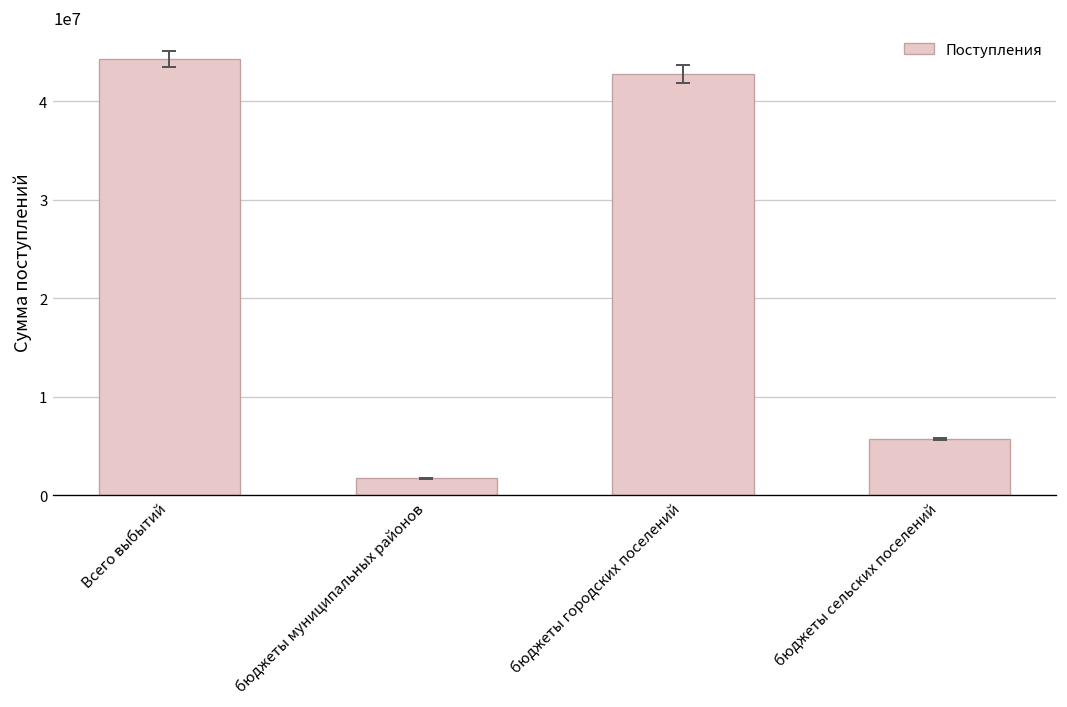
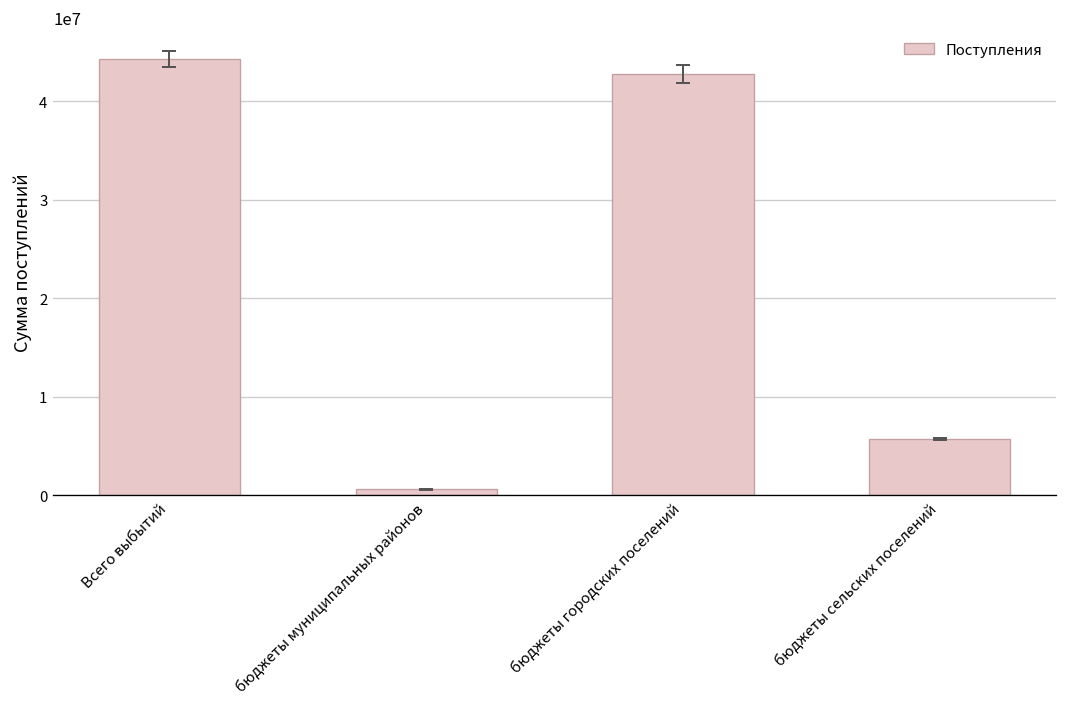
  {
    "Поступления": {
      "Всего выбытий": 44000000,
-     "бюджеты муниципальных районов": 2000000,
+     "бюджеты муниципальных районов": 1000000,
      "бюджеты городских поселений": 43000000,
      "бюджеты сельских поселений": 6000000
    }
  }
